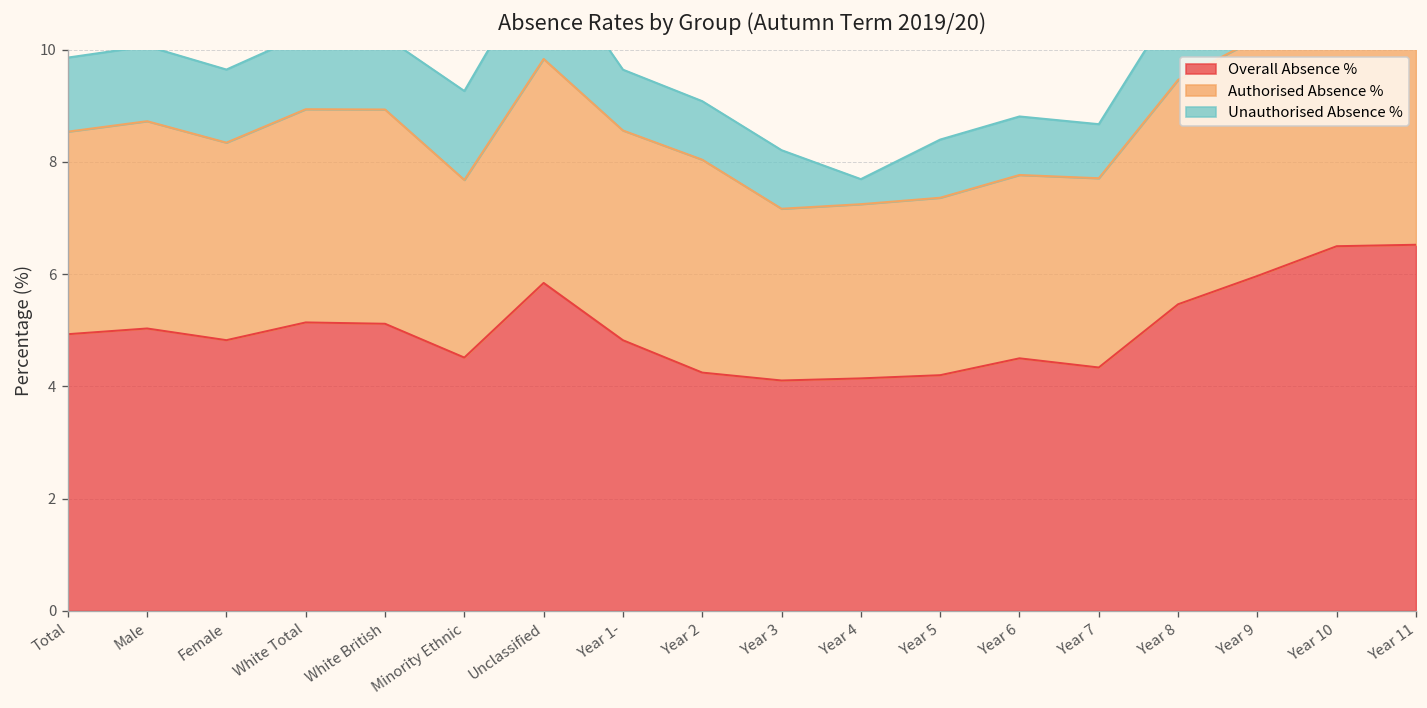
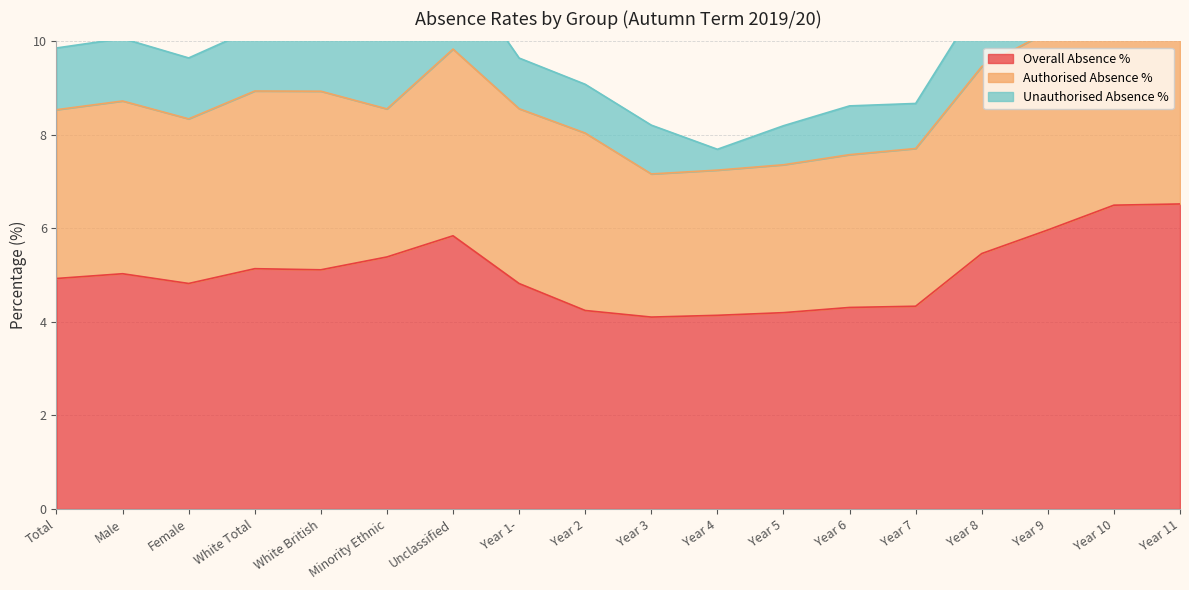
  {
    "Overall Absence %": {
      "Total": 4.9,
      "Male": 5.0,
      "Female": 4.8,
      "White Total": 5.1,
      "White British": 5.1,
-     "Minority Ethnic": 4.5,
+     "Minority Ethnic": 5.4,
      "Unclassified": 5.8,
      "Year 1-": 4.8,
      "Year 2": 4.2,
      "Year 3": 4.1,
      "Year 4": 4.1,
      "Year 5": 4.2,
-     "Year 6": 4.5,
+     "Year 6": 4.3,
      "Year 7": 4.3,
      "Year 8": 5.5,
      "Year 9": 6.0,
      "Year 10": 6.5,
      "Year 11": 6.5
    },
    "Authorised Absence %": {
      "Total": 3.6,
      "Male": 3.7,
      "Female": 3.5,
      "White Total": 3.8,
      "White British": 3.8,
      "Minority Ethnic": 3.2,
      "Unclassified": 4.0,
      "Year 1-": 3.7,
      "Year 2": 3.8,
      "Year 3": 3.1,
      "Year 4": 3.1,
      "Year 5": 3.2,
      "Year 6": 3.3,
      "Year 7": 3.4,
      "Year 8": 4.0
    },
    "Unauthorised Absence %": {
      "Total": 1.3,
      "Female": 1.3,
      "Year 1-": 1.1,
      "Year 2": 1.0,
      "Year 3": 1.0,
      "Year 4": 0.4,
-     "Year 5": 1.0,
+     "Year 5": 0.8,
      "Year 6": 1.0,
      "Year 7": 1.0
    }
  }
